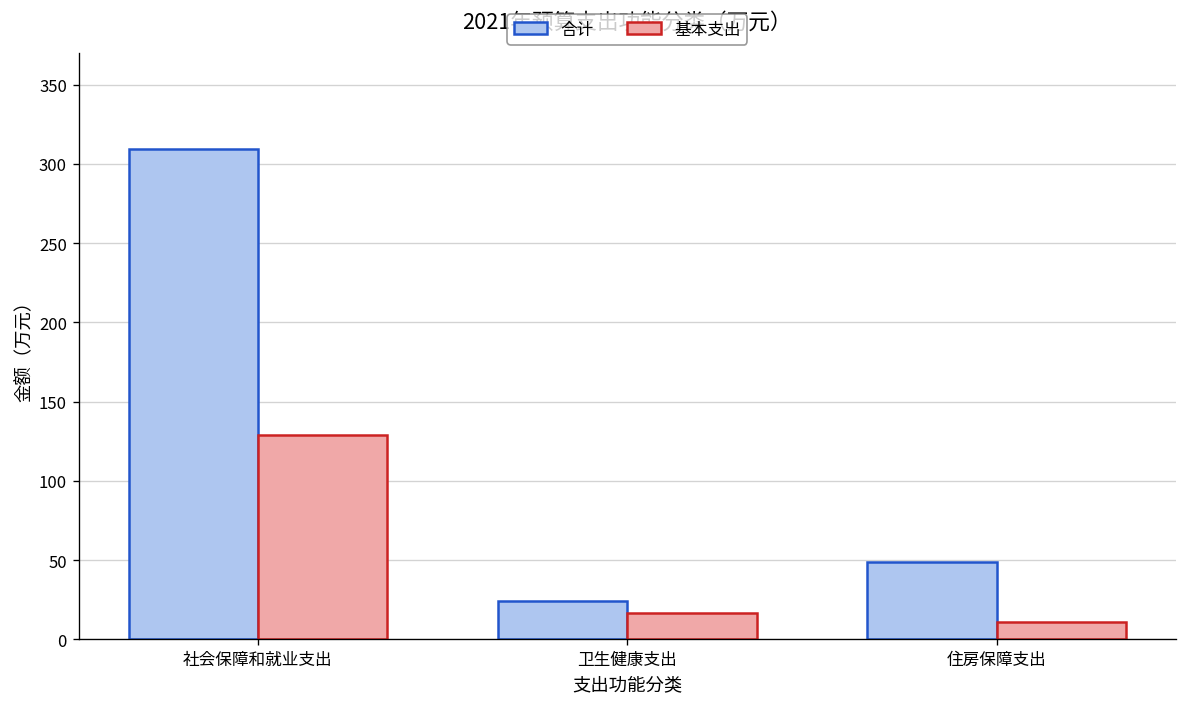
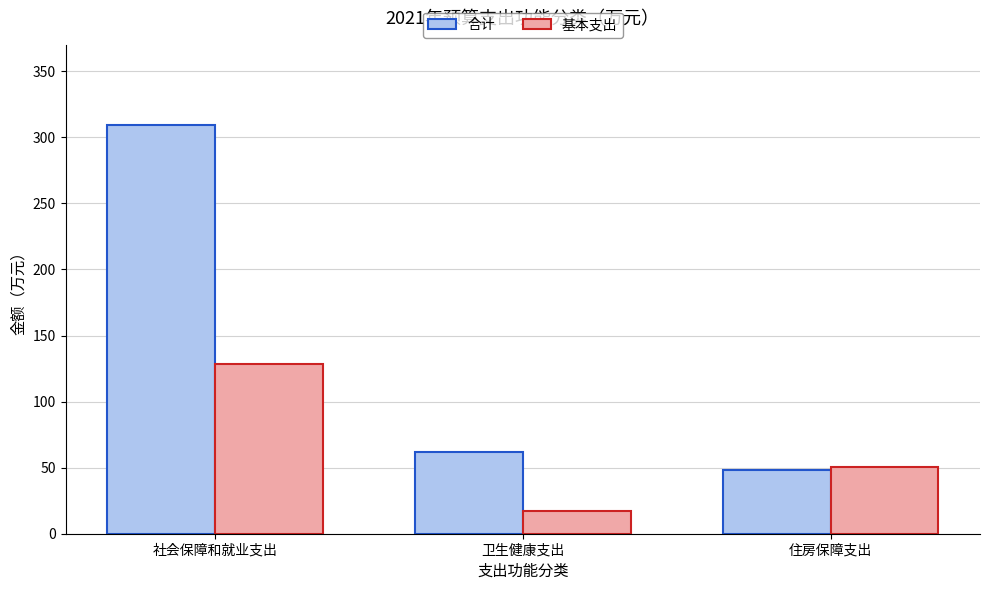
  {
    "合计": {
      "社会保障和就业支出": 310,
-     "卫生健康支出": 24,
+     "卫生健康支出": 62,
      "住房保障支出": 49
    },
    "基本支出": {
      "社会保障和就业支出": 129,
      "卫生健康支出": 17,
-     "住房保障支出": 11
+     "住房保障支出": 51
    }
  }
